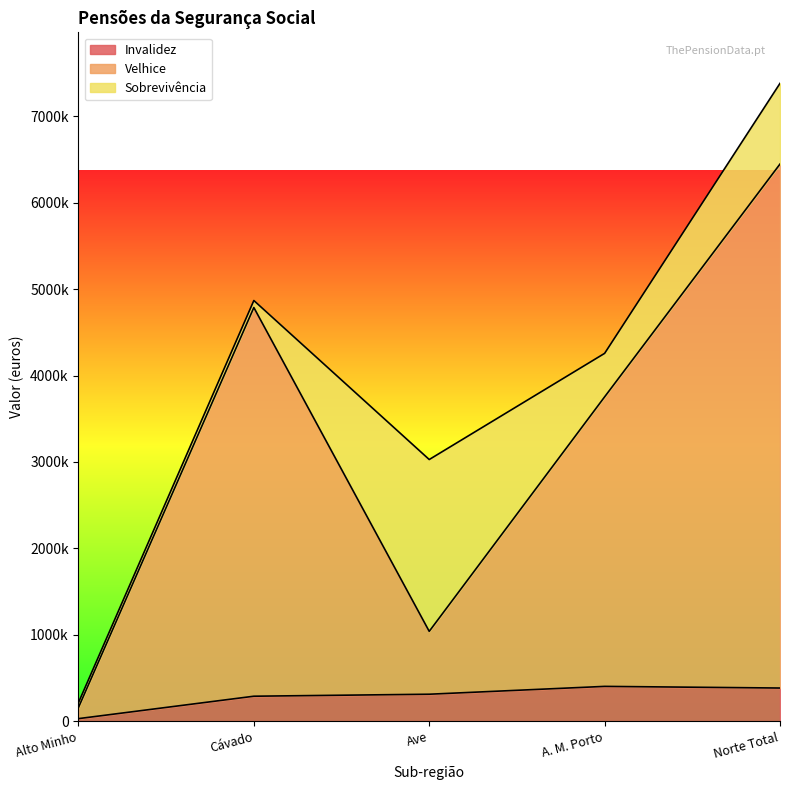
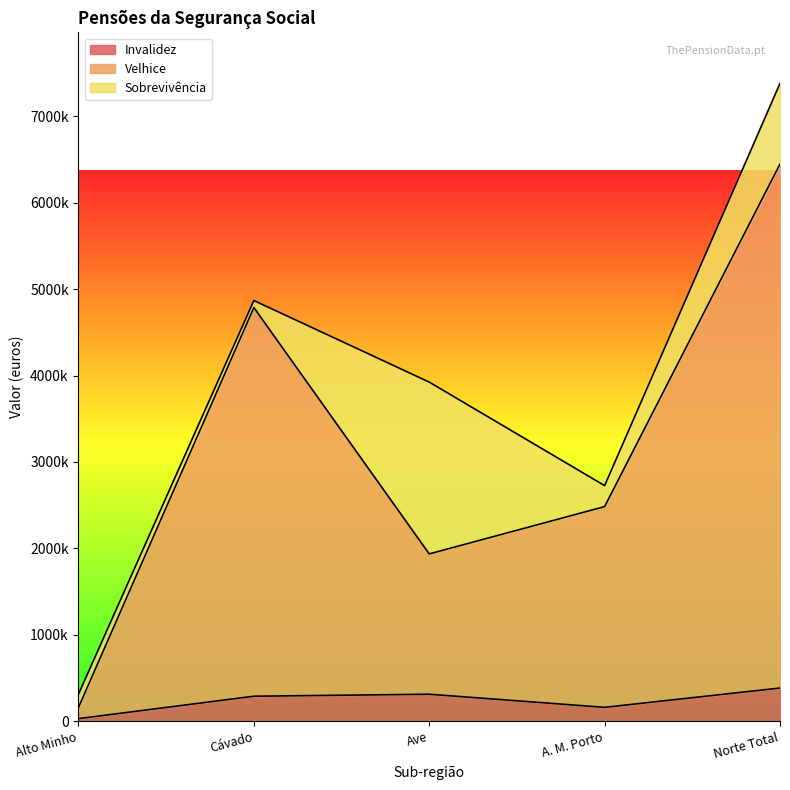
  {
    "Invalidez": {
      "Alto Minho": 0,
      "Cávado": 300000,
      "Ave": 300000,
-     "A. M. Porto": 400000,
+     "A. M. Porto": 200000,
      "Norte Total": 400000
    },
    "Velhice": {
      "Alto Minho": 100000,
      "Cávado": 4500000,
-     "Ave": 700000,
-     "A. M. Porto": 3400000,
+     "Ave": 1600000,
+     "A. M. Porto": 2300000,
      "Norte Total": 6100000
    },
    "Sobrevivência": {
-     "Alto Minho": 100000,
+     "Alto Minho": 200000,
      "Cávado": 100000,
      "Ave": 2000000,
-     "A. M. Porto": 500000,
+     "A. M. Porto": 200000,
      "Norte Total": 900000
    }
  }
